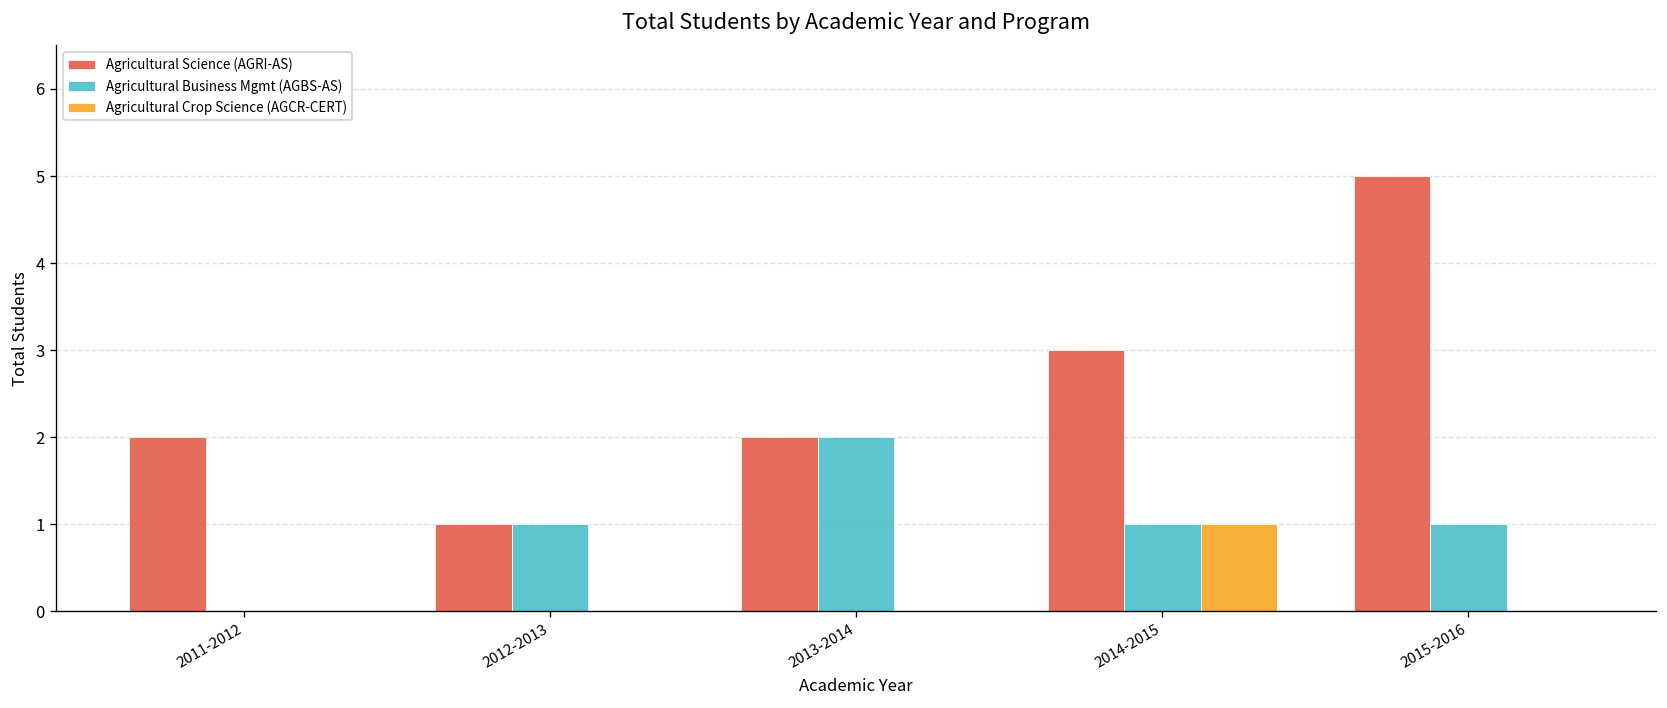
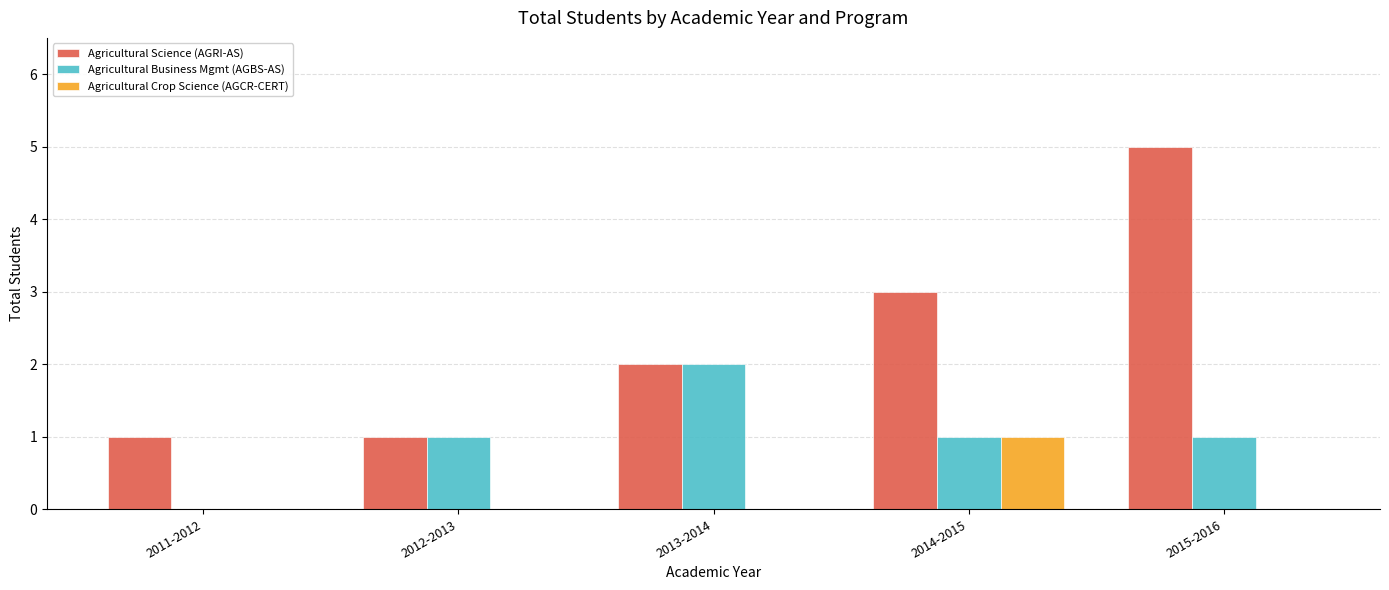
  {
    "Agricultural Science (AGRI-AS)": {
-     "2011-2012": 2,
+     "2011-2012": 1,
      "2012-2013": 1,
      "2013-2014": 2,
      "2014-2015": 3,
      "2015-2016": 5
    },
    "Agricultural Business Mgmt (AGBS-AS)": {
      "2011-2012": 0,
      "2012-2013": 1,
      "2013-2014": 2,
      "2014-2015": 1,
      "2015-2016": 1
    },
    "Agricultural Crop Science (AGCR-CERT)": {
      "2011-2012": 0,
      "2012-2013": 0,
      "2013-2014": 0,
      "2014-2015": 1,
      "2015-2016": 0
    }
  }
